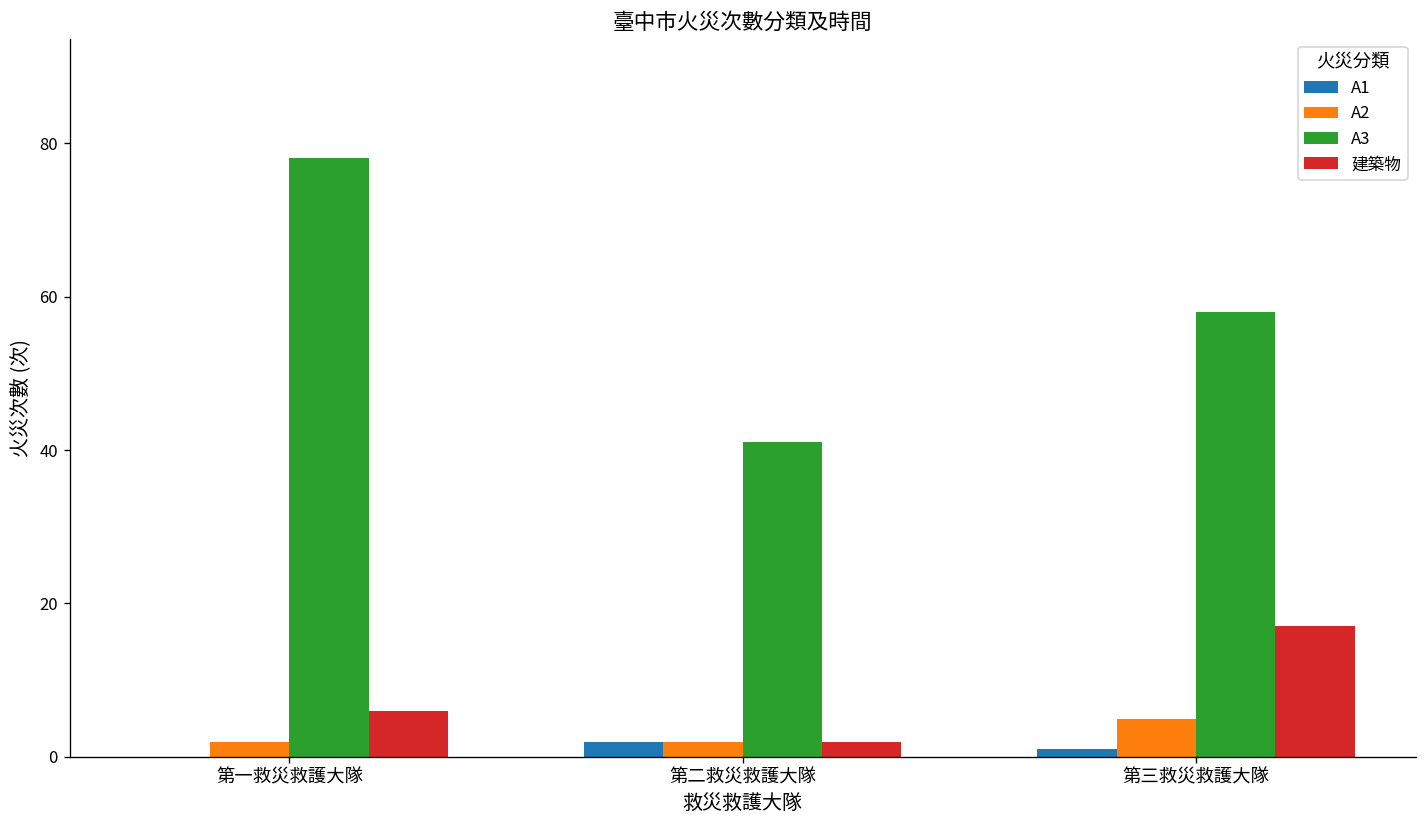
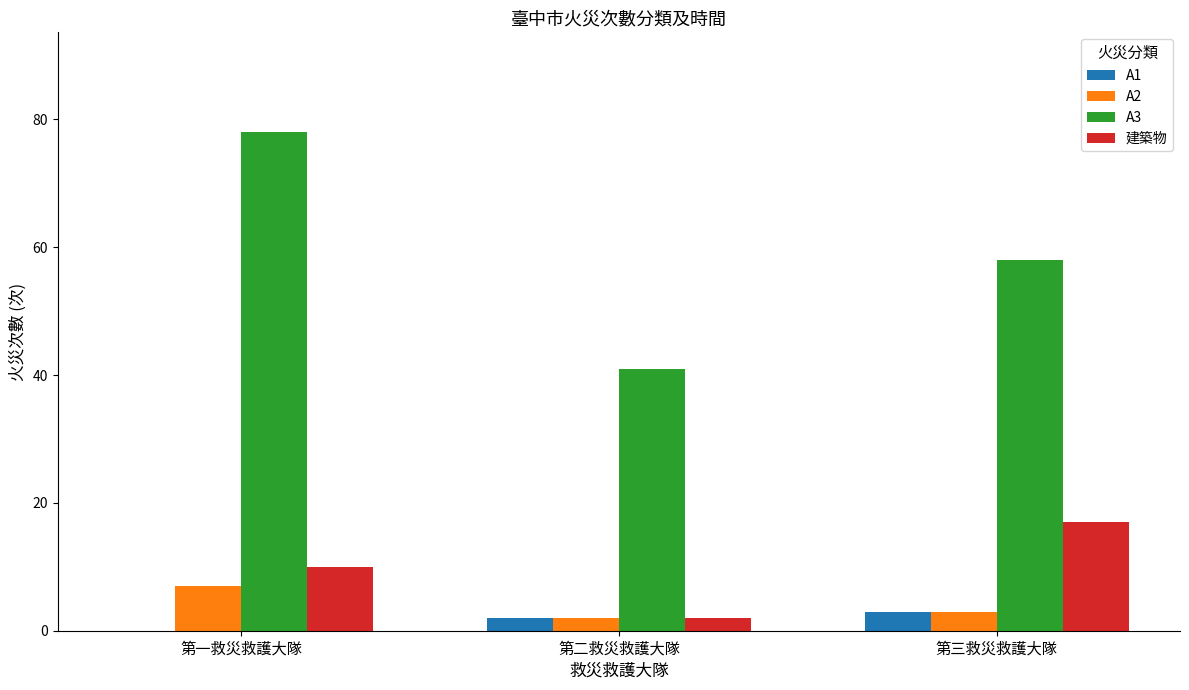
  {
    "A1": {
      "第一救災救護大隊": 0,
      "第二救災救護大隊": 2,
-     "第三救災救護大隊": 1
+     "第三救災救護大隊": 3
    },
    "A2": {
-     "第一救災救護大隊": 2,
+     "第一救災救護大隊": 7,
      "第二救災救護大隊": 2,
-     "第三救災救護大隊": 5
+     "第三救災救護大隊": 3
    },
    "A3": {
      "第一救災救護大隊": 78,
      "第二救災救護大隊": 41,
      "第三救災救護大隊": 58
    },
    "建築物": {
-     "第一救災救護大隊": 6,
+     "第一救災救護大隊": 10,
      "第二救災救護大隊": 2,
      "第三救災救護大隊": 17
    }
  }
